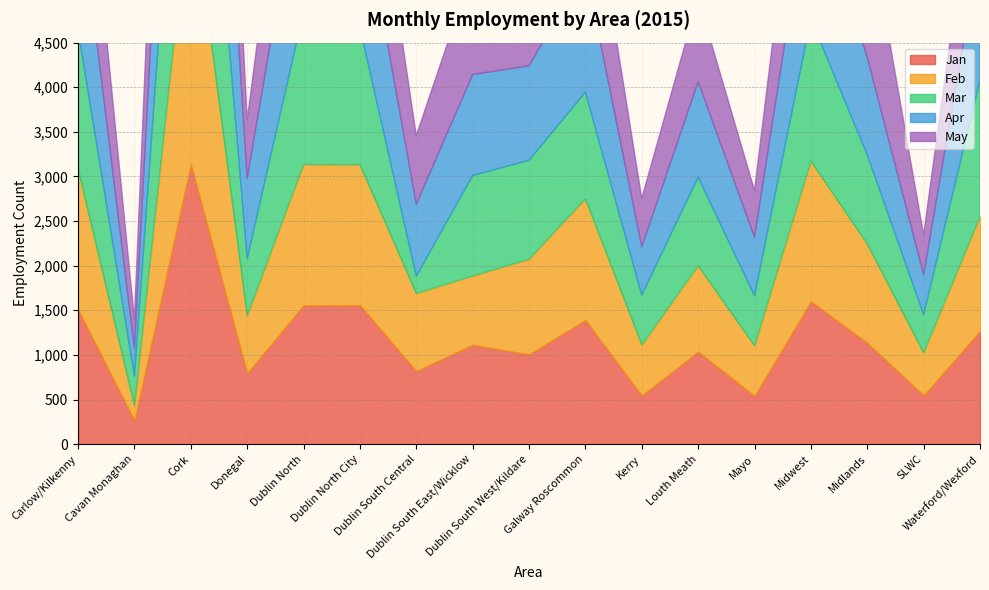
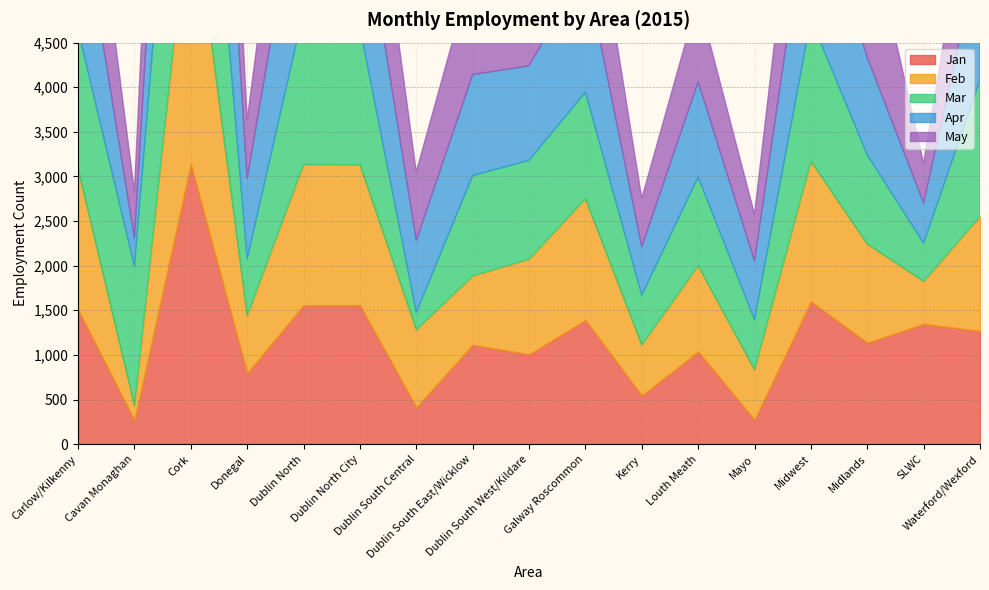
  {
    "Jan": {
      "Carlow/Kilkenny": "1,500",
      "Cavan Monaghan": "300",
      "Cork": "3,100",
      "Donegal": "800",
      "Dublin North": "1,600",
      "Dublin North City": "1,600",
-     "Dublin South Central": "800",
+     "Dublin South Central": "400",
      "Dublin South East/Wicklow": "1,100",
      "Dublin South West/Kildare": "1,000",
      "Galway Roscommon": "1,400",
      "Kerry": "500",
      "Louth Meath": "1,000",
-     "Mayo": "500",
+     "Mayo": "300",
      "Midwest": "1,600",
      "Midlands": "1,100",
-     "SLWC": "500",
+     "SLWC": "1,300",
      "Waterford/Wexford": "1,300"
    },
    "Feb": {
      "Carlow/Kilkenny": "1,600",
      "Cavan Monaghan": "200",
      "Donegal": "600",
      "Dublin North": "1,600",
      "Dublin North City": "1,600",
      "Dublin South Central": "900",
      "Dublin South East/Wicklow": "800",
      "Dublin South West/Kildare": "1,100",
      "Galway Roscommon": "1,400",
      "Kerry": "600",
      "Louth Meath": "1,000",
      "Mayo": "600",
      "Midwest": "1,600",
      "Midlands": "1,100",
      "SLWC": "500",
      "Waterford/Wexford": "1,300"
    },
    "Mar": {
-     "Cavan Monaghan": "300",
+     "Cavan Monaghan": "1,600",
      "Donegal": "600",
      "Dublin South Central": "200",
      "Dublin South East/Wicklow": "1,100",
      "Dublin South West/Kildare": "1,100",
      "Galway Roscommon": "1,200",
      "Kerry": "600",
      "Louth Meath": "1,000",
      "Mayo": "600",
      "Midlands": "1,000",
      "SLWC": "400",
      "Waterford/Wexford": "1,500"
    },
    "Apr": {
      "Cavan Monaghan": "300",
      "Donegal": "900",
      "Dublin South Central": "800",
      "Dublin South East/Wicklow": "1,100",
      "Dublin South West/Kildare": "1,100",
      "Kerry": "500",
      "Louth Meath": "1,100",
      "Mayo": "700",
      "Midlands": "1,100",
      "SLWC": "400"
    },
    "May": {
-     "Cavan Monaghan": "300",
+     "Cavan Monaghan": "500",
      "Donegal": "700",
      "Dublin South Central": "800",
      "Kerry": "500",
      "Mayo": "500",
      "SLWC": "400"
    }
  }
